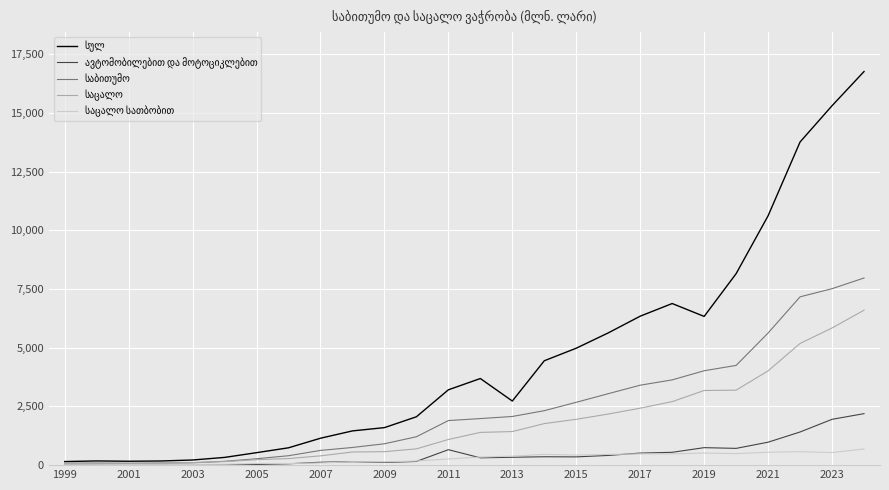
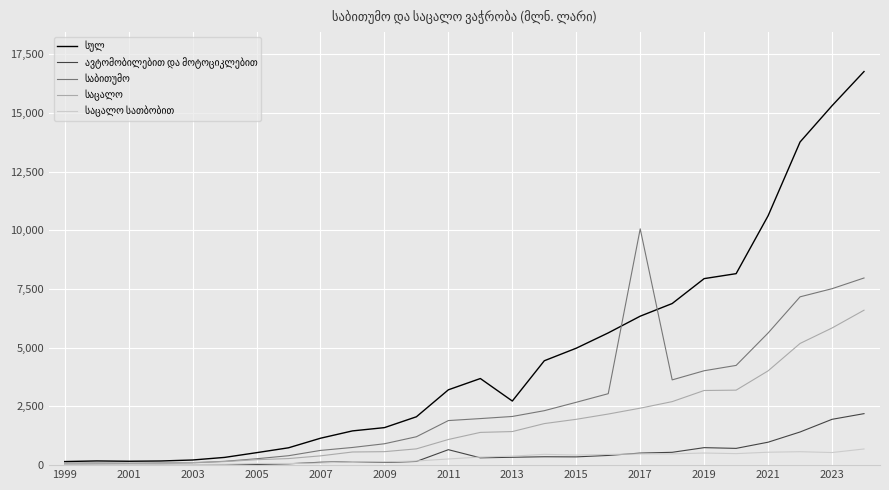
  {
    "სულ": {
      "2005": "500",
      "2007": "1,100",
      "2009": "1,600",
      "2011": "3,200",
      "2013": "2,700",
      "2015": "5,000",
      "2017": "6,300",
-     "2019": "6,300",
+     "2019": "7,900",
      "2021": "10,600",
      "2023": "15,300"
    },
    "ავტომობილებით და მოტოციკლებით": {
      "2011": "700",
      "2019": "700",
      "2021": "1,000",
      "2023": "2,000"
    },
    "საბითუმო": {
      "2007": "600",
      "2009": "900",
      "2011": "1,900",
      "2013": "2,100",
      "2015": "2,700",
-     "2017": "3,400",
+     "2017": "10,100",
      "2019": "4,000",
      "2021": "5,600",
      "2023": "7,500"
    }
  }
